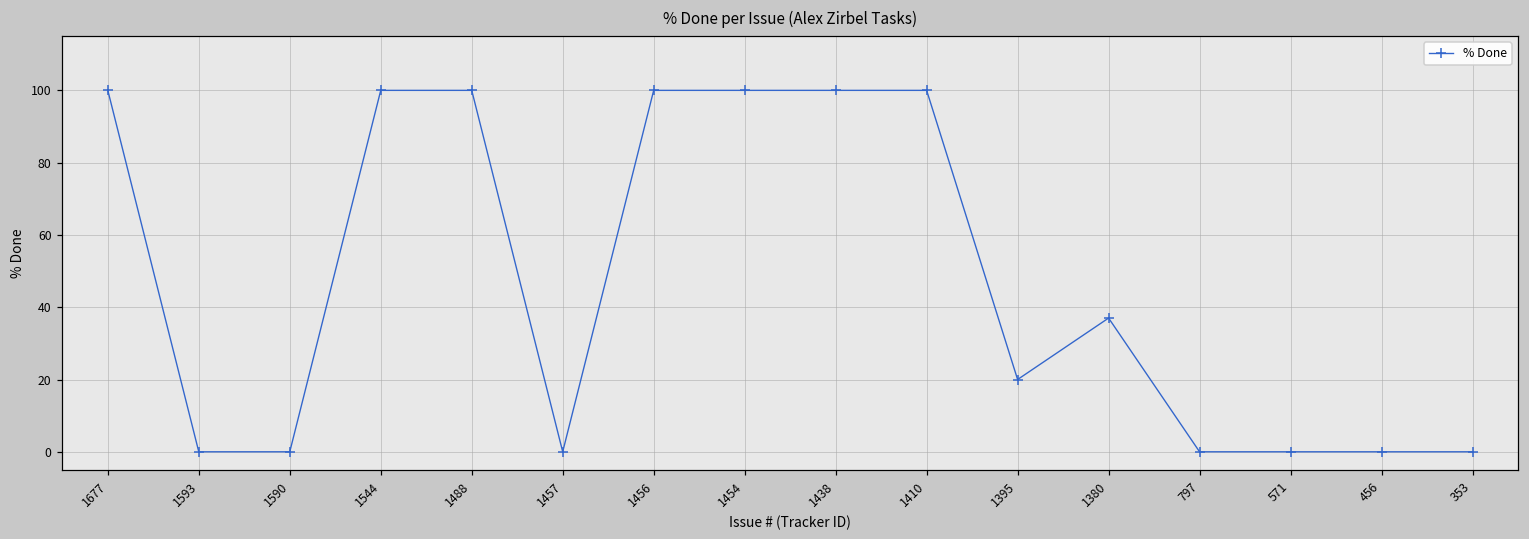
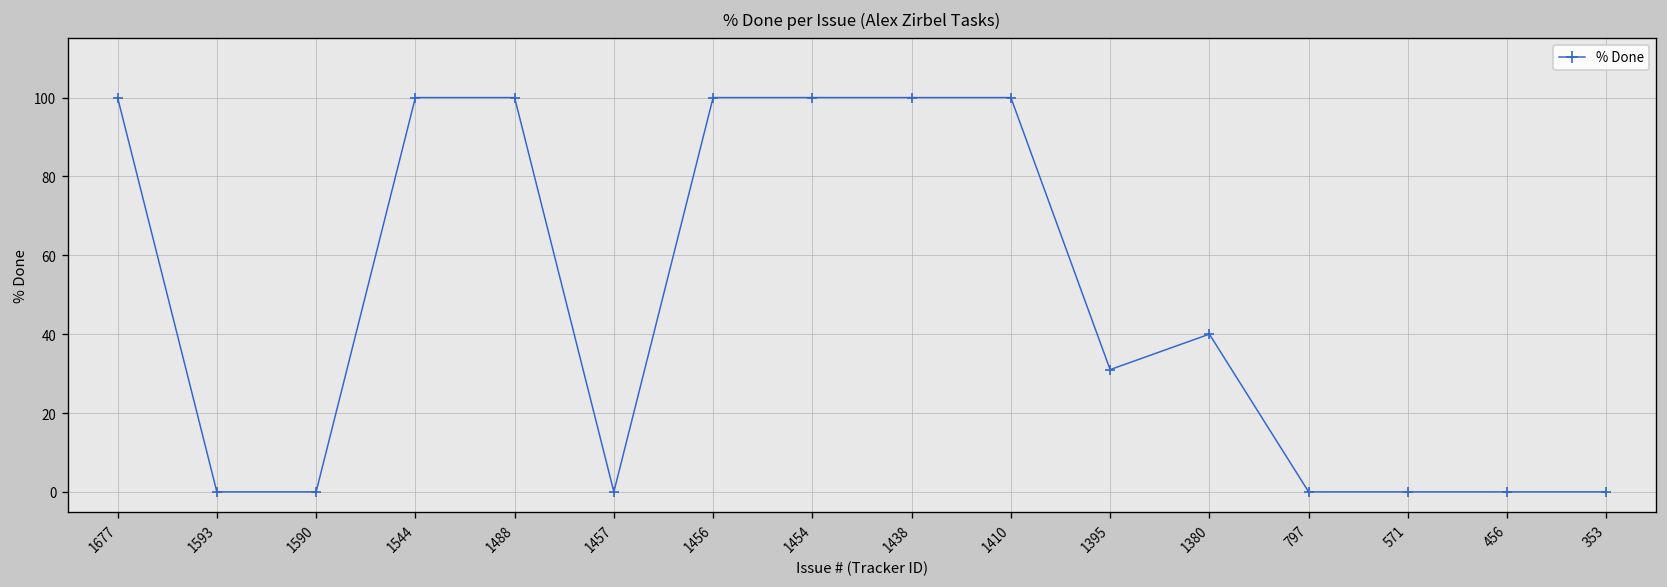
  {
    "1677": 100,
    "1593": 0,
    "1590": 0,
    "1544": 100,
    "1488": 100,
    "1457": 0,
    "1456": 100,
    "1454": 100,
    "1438": 100,
    "1410": 100,
-   "1395": 20,
-   "1380": 37,
+   "1395": 31,
+   "1380": 40,
    "797": 0,
    "571": 0,
    "456": 0,
    "353": 0
  }
